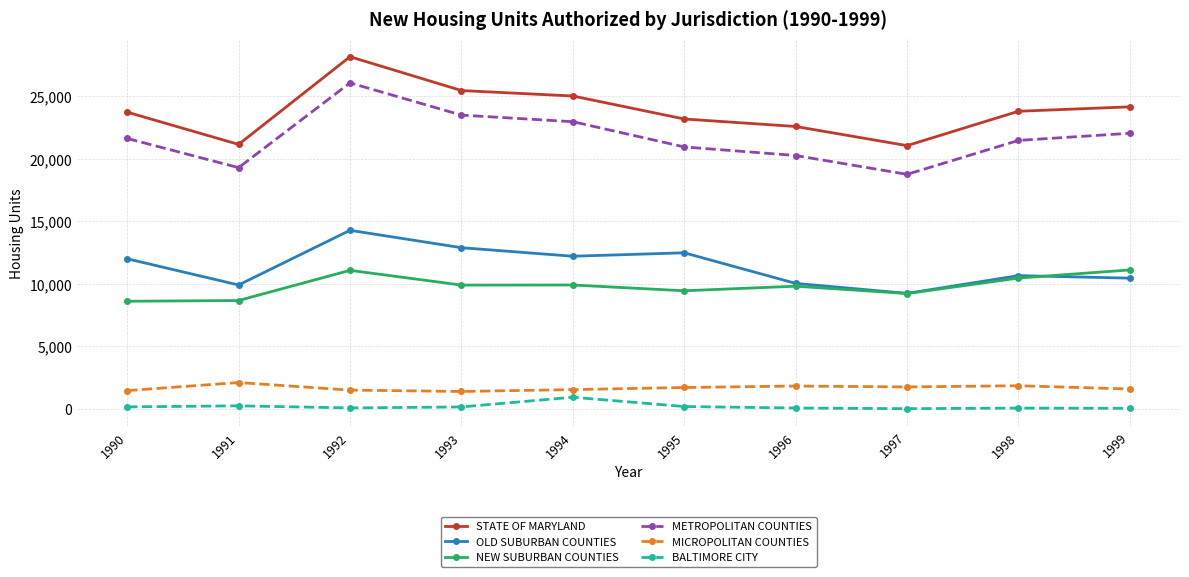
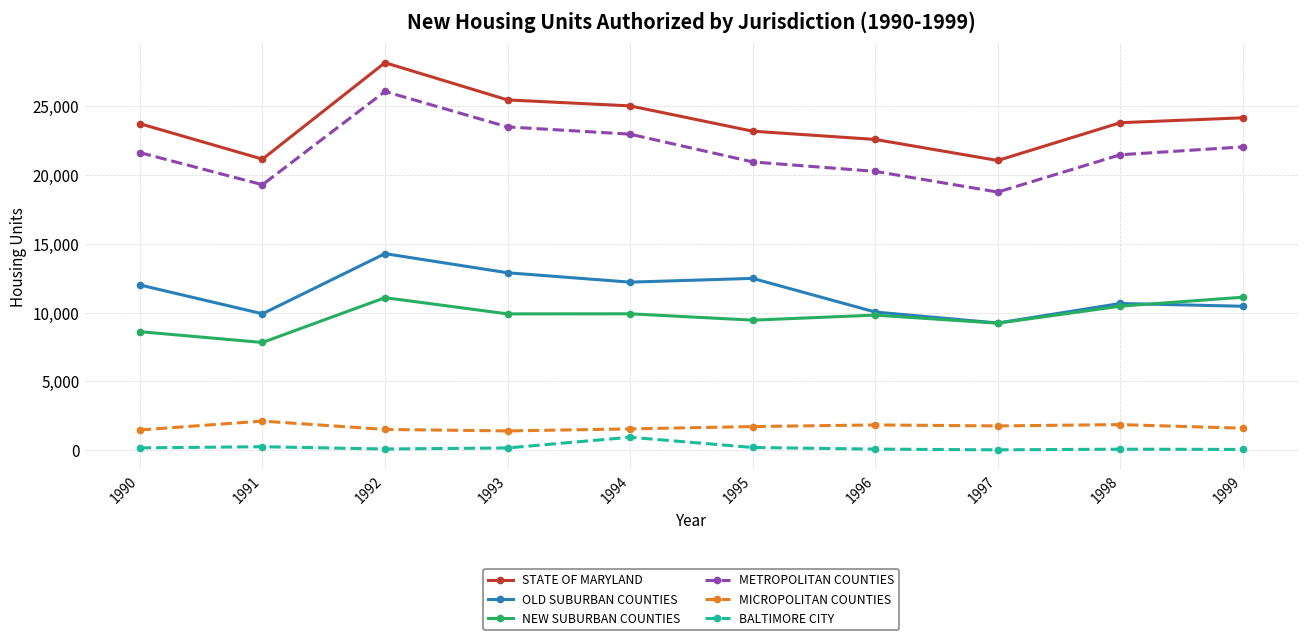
  {
    "STATE OF MARYLAND": {
      "1990": "23,700",
      "1991": "21,200",
      "1992": "28,200",
      "1993": "25,500",
      "1994": "25,000",
      "1995": "23,200",
      "1996": "22,600",
      "1997": "21,100",
      "1998": "23,800",
      "1999": "24,200"
    },
    "OLD SUBURBAN COUNTIES": {
      "1990": "12,000",
      "1991": "9,900",
      "1992": "14,300",
      "1993": "12,900",
      "1994": "12,200",
      "1995": "12,500",
      "1996": "10,000",
      "1999": "10,500"
    },
    "NEW SUBURBAN COUNTIES": {
      "1990": "8,600",
-     "1991": "8,700",
+     "1991": "7,800",
      "1992": "11,100",
      "1993": "9,900",
      "1994": "9,900",
      "1995": "9,500",
      "1996": "9,800",
      "1999": "11,100"
    },
    "METROPOLITAN COUNTIES": {
      "1990": "21,600",
      "1991": "19,300",
      "1992": "26,100",
      "1993": "23,500",
      "1994": "23,000",
      "1995": "21,000",
      "1996": "20,300",
      "1997": "18,800",
      "1998": "21,500",
      "1999": "22,100"
    },
    "MICROPOLITAN COUNTIES": {
      "1990": "1,500",
      "1991": "2,100",
      "1992": "1,500",
      "1993": "1,400",
      "1994": "1,500",
      "1995": "1,700",
      "1996": "1,800",
      "1997": "1,800",
      "1998": "1,900",
      "1999": "1,600"
    },
    "BALTIMORE CITY": {
      "1990": "200",
      "1991": "200",
      "1992": "100",
      "1993": "200",
      "1994": "900",
      "1995": "200",
      "1996": "100",
      "1997": "0",
      "1998": "100",
      "1999": "0"
    }
  }
